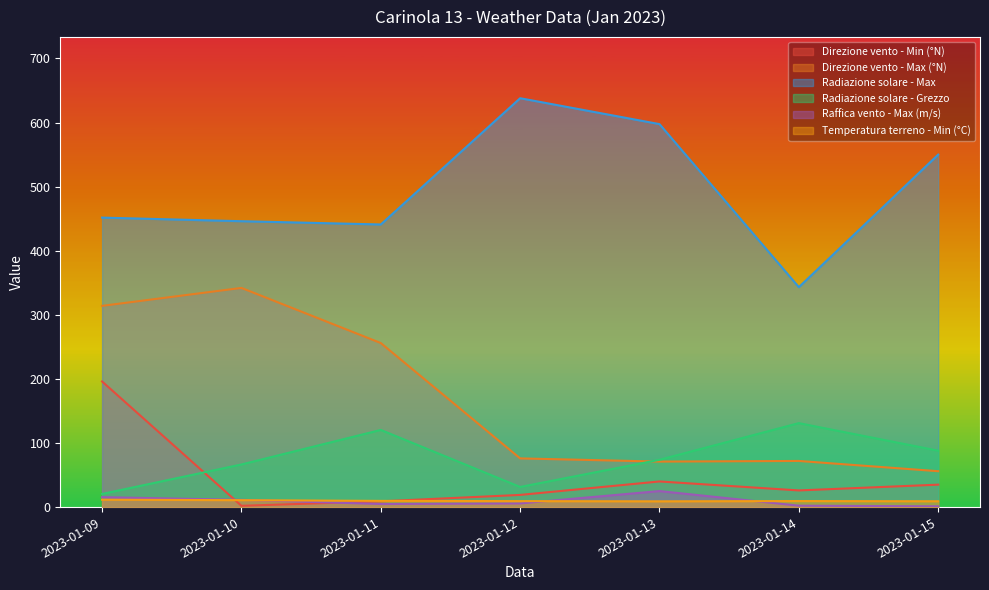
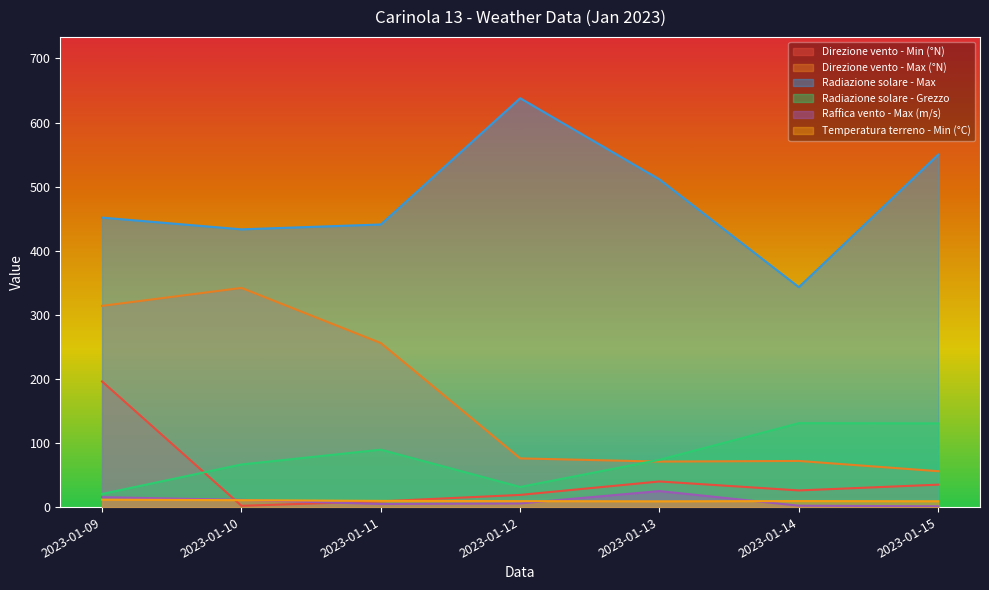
  {
    "Radiazione solare - Max": {
      "2023-01-09": 450,
-     "2023-01-10": 450,
+     "2023-01-10": 430,
      "2023-01-11": 440,
      "2023-01-12": 640,
-     "2023-01-13": 600,
+     "2023-01-13": 510,
      "2023-01-14": 340,
      "2023-01-15": 550
    },
    "Radiazione solare - Grezzo": {
      "2023-01-09": 20,
      "2023-01-10": 70,
-     "2023-01-11": 120,
+     "2023-01-11": 90,
      "2023-01-12": 30,
      "2023-01-14": 130,
-     "2023-01-15": 90
+     "2023-01-15": 130
    },
    "Raffica vento - Max (m/s)": {
      "2023-01-11": 0,
      "2023-01-13": 30,
      "2023-01-14": 0,
      "2023-01-15": 0
    }
  }
